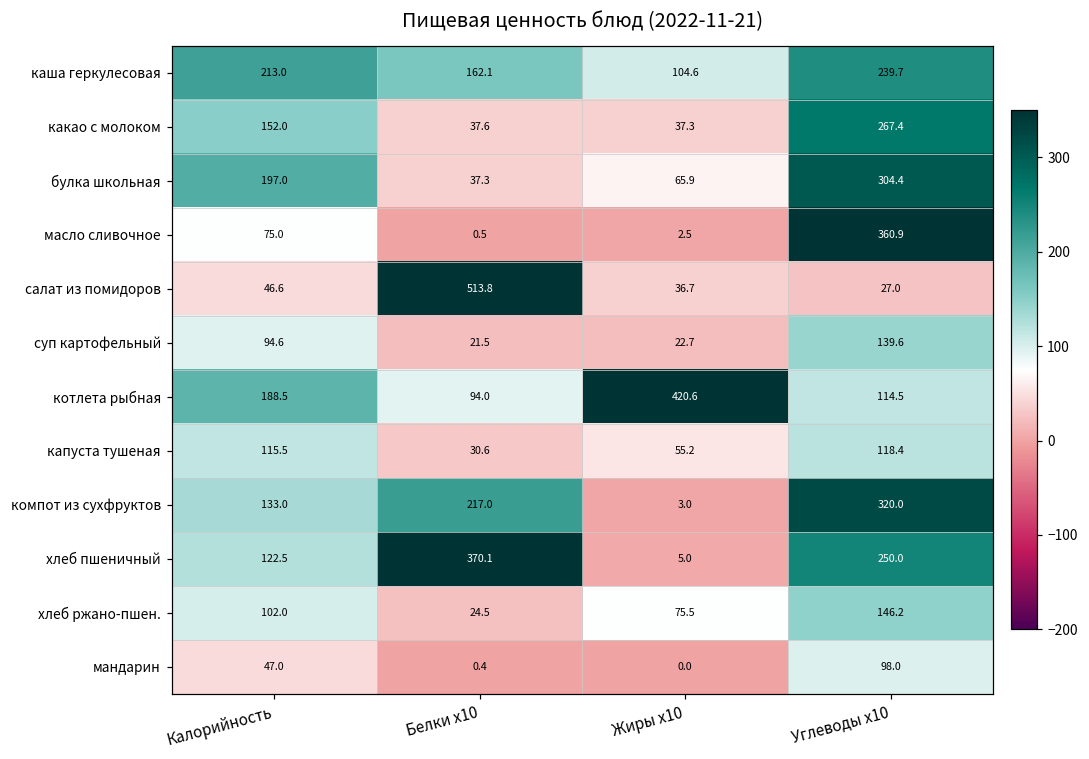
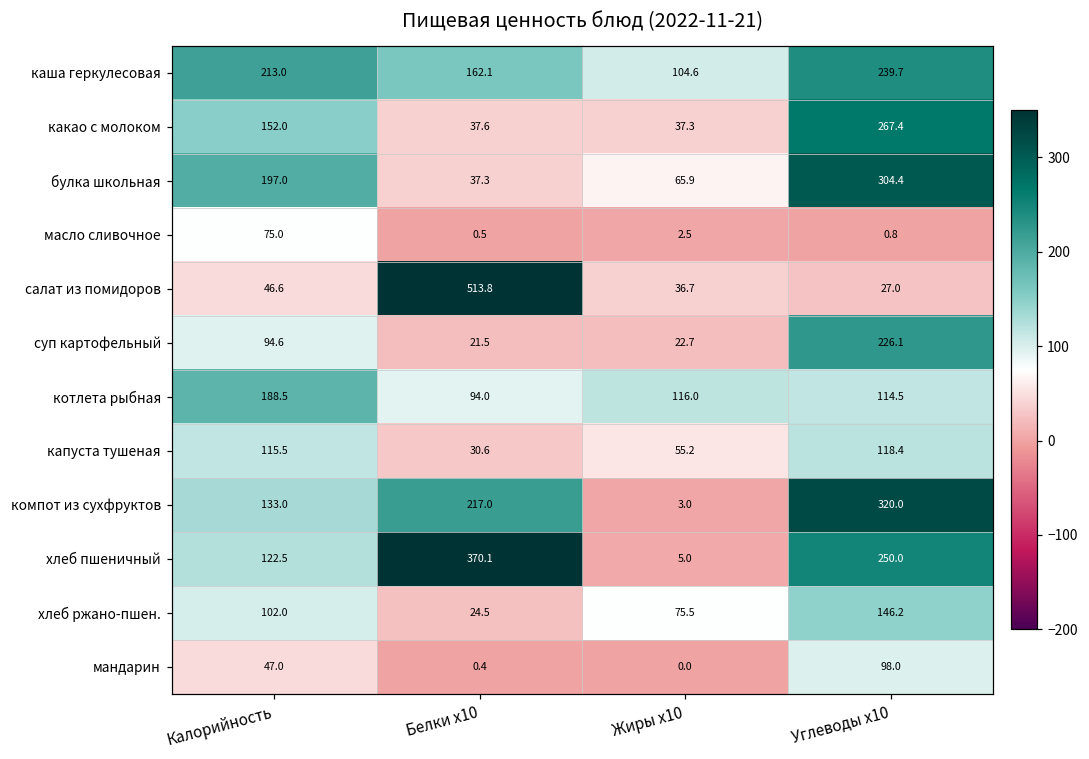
  {
    "каша геркулесовая": {
      "Калорийность": 213.0,
      "Белки x10": 162.1,
      "Жиры x10": 104.6,
      "Углеводы x10": 239.7
    },
    "какао с молоком": {
      "Калорийность": 152.0,
      "Белки x10": 37.6,
      "Жиры x10": 37.3,
      "Углеводы x10": 267.4
    },
    "булка школьная": {
      "Калорийность": 197.0,
      "Белки x10": 37.3,
      "Жиры x10": 65.9,
      "Углеводы x10": 304.4
    },
    "масло сливочное": {
      "Калорийность": 75.0,
      "Белки x10": 0.5,
      "Жиры x10": 2.5,
-     "Углеводы x10": 360.9
+     "Углеводы x10": 0.8
    },
    "салат из помидоров": {
      "Калорийность": 46.6,
      "Белки x10": 513.8,
      "Жиры x10": 36.7,
      "Углеводы x10": 27.0
    },
    "суп картофельный": {
      "Калорийность": 94.6,
      "Белки x10": 21.5,
      "Жиры x10": 22.7,
-     "Углеводы x10": 139.6
+     "Углеводы x10": 226.1
    },
    "котлета рыбная": {
      "Калорийность": 188.5,
      "Белки x10": 94.0,
-     "Жиры x10": 420.6,
+     "Жиры x10": 116.0,
      "Углеводы x10": 114.5
    },
    "капуста тушеная": {
      "Калорийность": 115.5,
      "Белки x10": 30.6,
      "Жиры x10": 55.2,
      "Углеводы x10": 118.4
    },
    "компот из сухфруктов": {
      "Калорийность": 133.0,
      "Белки x10": 217.0,
      "Жиры x10": 3.0,
      "Углеводы x10": 320.0
    },
    "хлеб пшеничный": {
      "Калорийность": 122.5,
      "Белки x10": 370.1,
      "Жиры x10": 5.0,
      "Углеводы x10": 250.0
    },
    "хлеб ржано-пшен.": {
      "Калорийность": 102.0,
      "Белки x10": 24.5,
      "Жиры x10": 75.5,
      "Углеводы x10": 146.2
    },
    "мандарин": {
      "Калорийность": 47.0,
      "Белки x10": 0.4,
      "Жиры x10": 0.0,
      "Углеводы x10": 98.0
    }
  }
